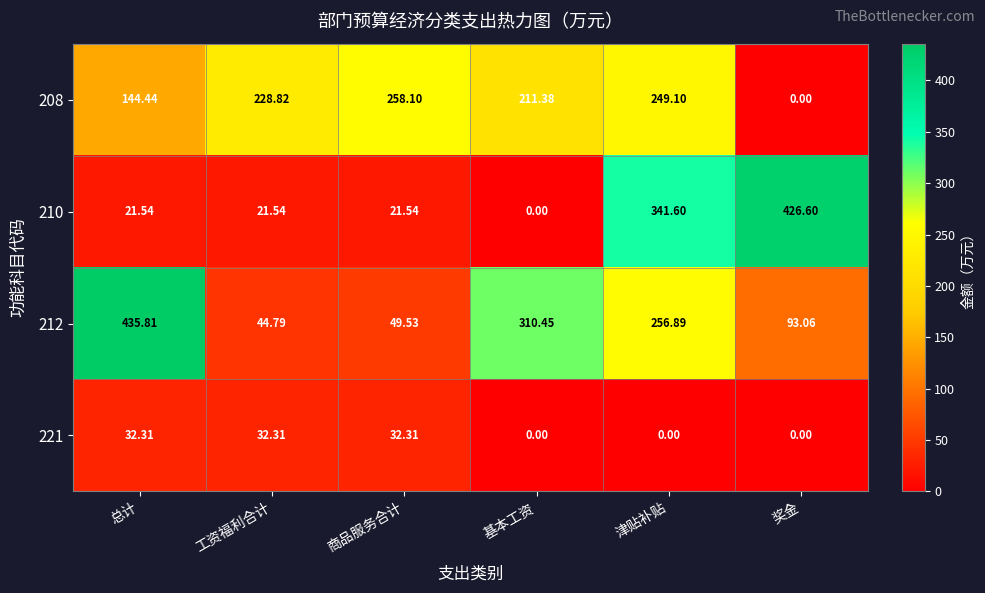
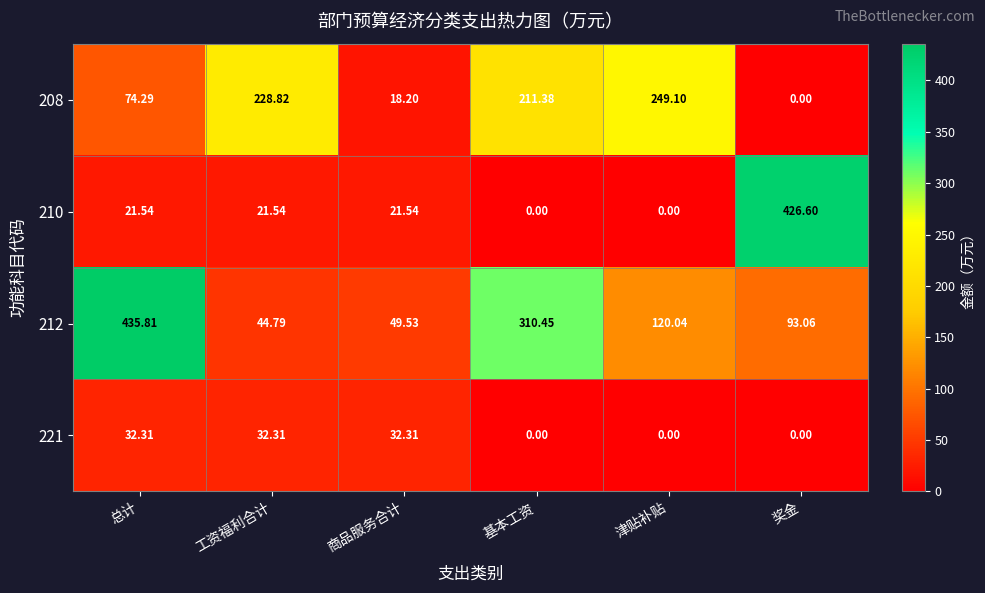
  {
    "208": {
-     "总计": 144.44,
+     "总计": 74.29,
      "工资福利合计": 228.82,
-     "商品服务合计": 258.10,
+     "商品服务合计": 18.20,
      "基本工资": 211.38,
      "津贴补贴": 249.10,
      "奖金": 0.00
    },
    "210": {
      "总计": 21.54,
      "工资福利合计": 21.54,
      "商品服务合计": 21.54,
      "基本工资": 0.00,
-     "津贴补贴": 341.60,
+     "津贴补贴": 0.00,
      "奖金": 426.60
    },
    "212": {
      "总计": 435.81,
      "工资福利合计": 44.79,
      "商品服务合计": 49.53,
      "基本工资": 310.45,
-     "津贴补贴": 256.89,
+     "津贴补贴": 120.04,
      "奖金": 93.06
    },
    "221": {
      "总计": 32.31,
      "工资福利合计": 32.31,
      "商品服务合计": 32.31,
      "基本工资": 0.00,
      "津贴补贴": 0.00,
      "奖金": 0.00
    }
  }
